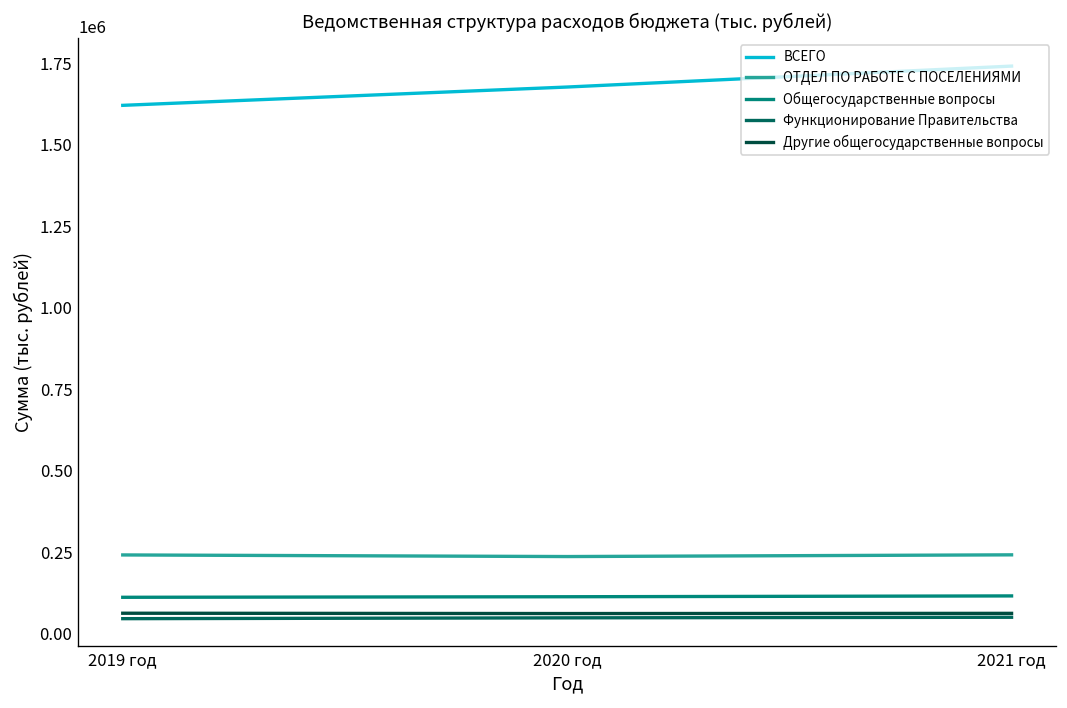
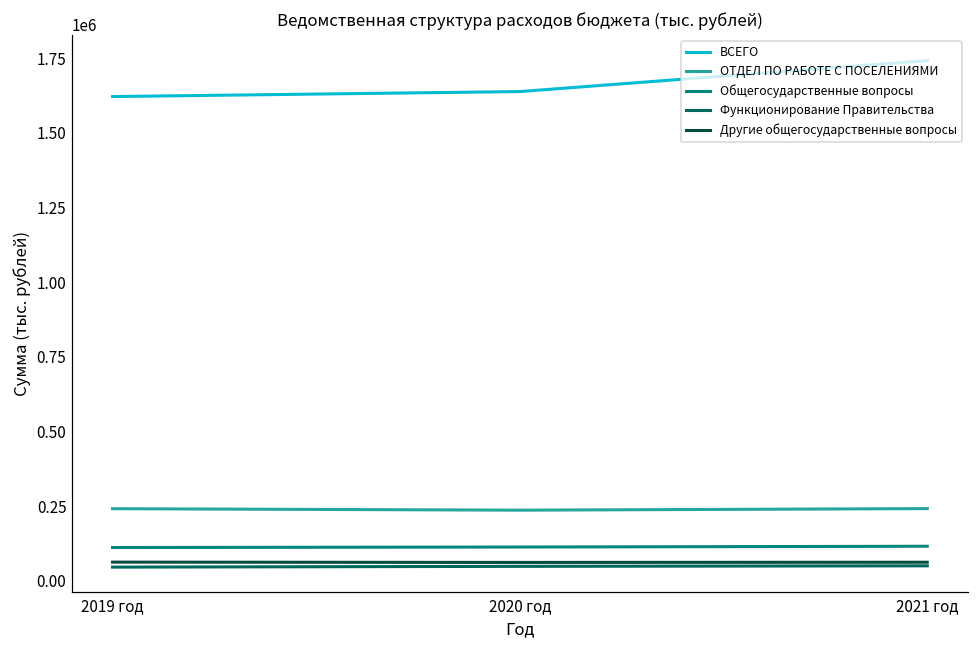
  {
    "ВСЕГО": {
      "2019 год": 1620000,
-     "2020 год": 1680000
+     "2020 год": 1640000
    }
  }
